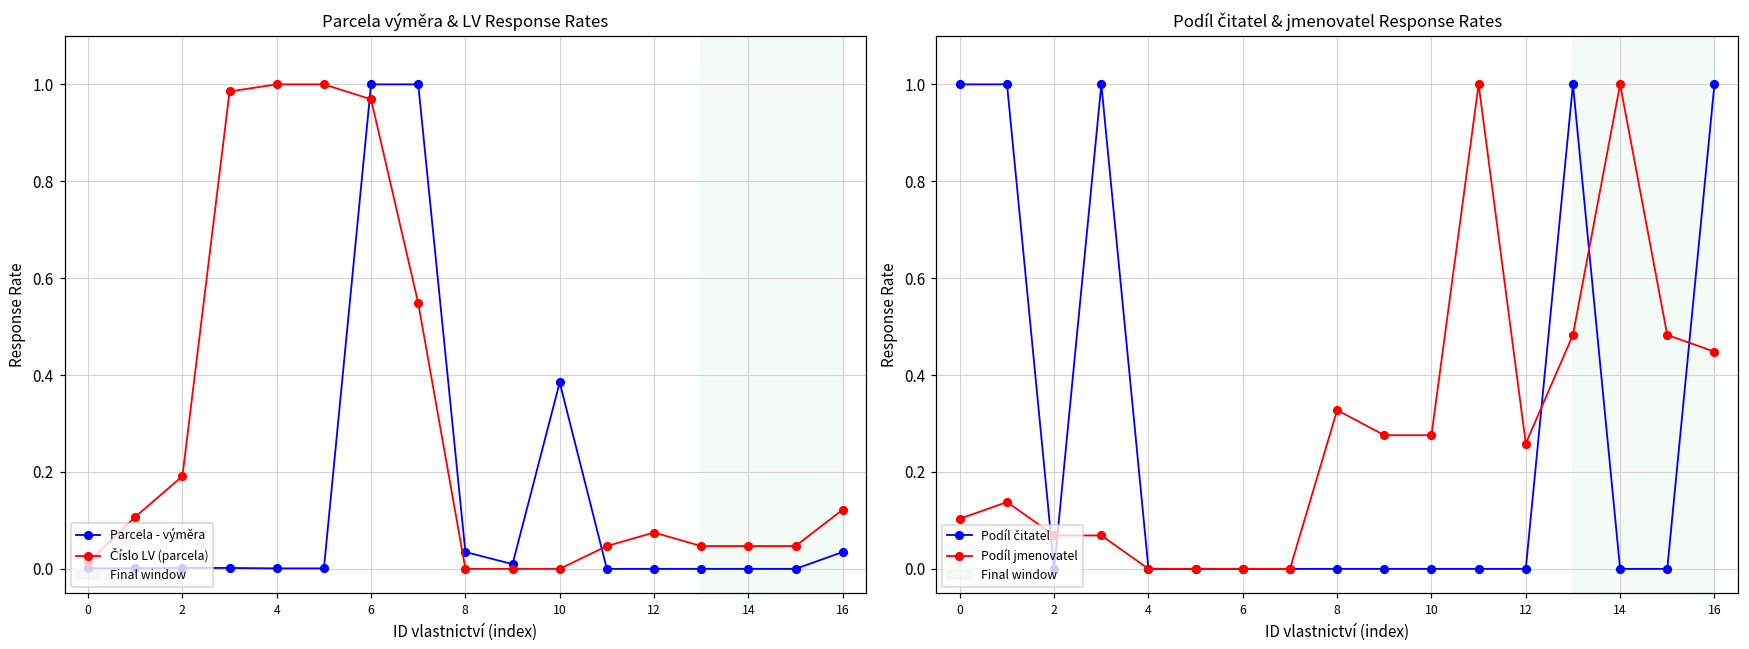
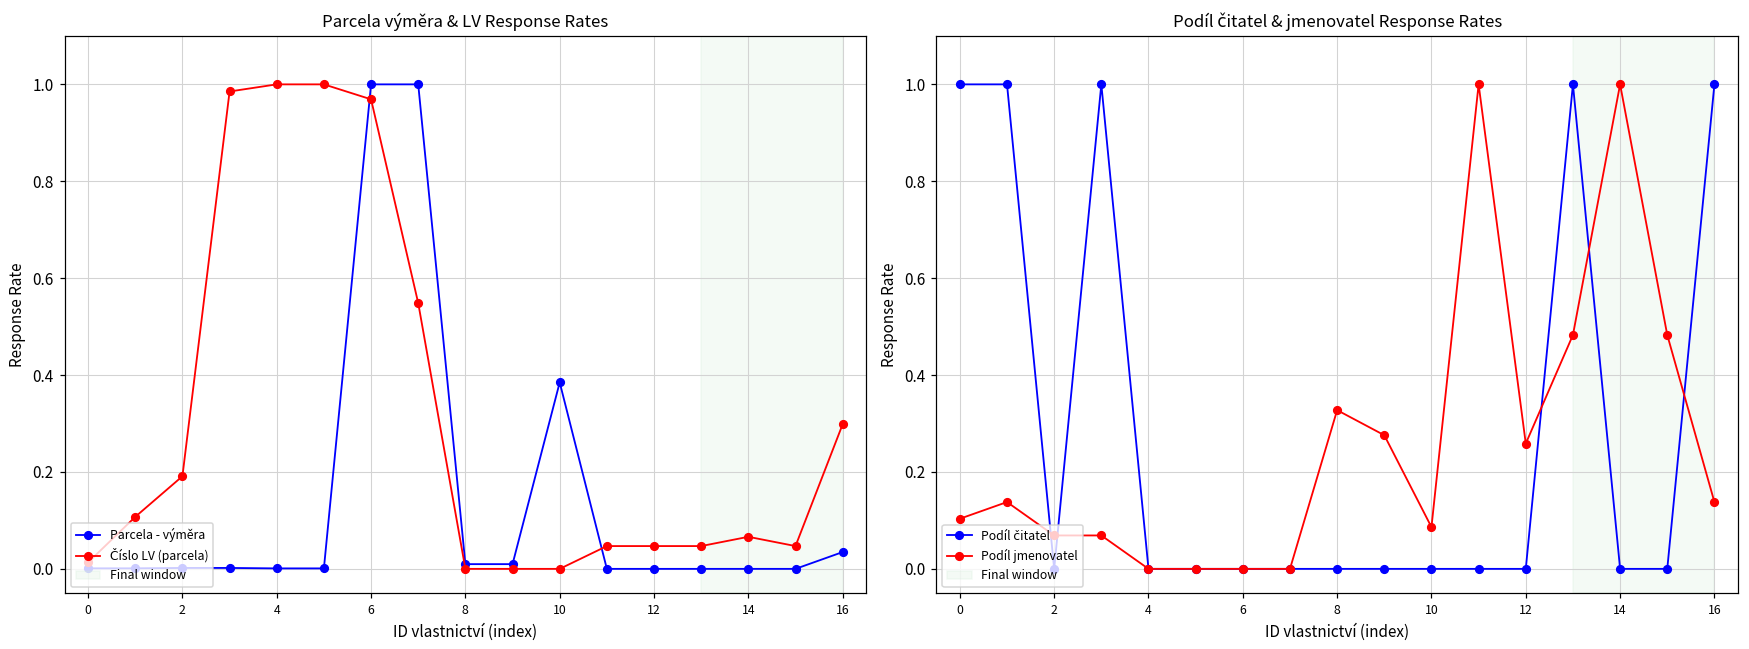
  {
    "Parcela výměra & LV Response Rates": {
      "Parcela - výměra": {
        "4": 0.00,
        "6": 1.00,
-       "8": 0.03,
+       "8": 0.01,
        "10": 0.38,
        "12": 0.00,
        "14": 0.00,
        "16": 0.03
      },
      "Číslo LV (parcela)": {
        "2": 0.19,
        "4": 1.00,
        "6": 0.97,
        "8": 0.00,
        "10": 0.00,
-       "12": 0.08,
-       "14": 0.05,
-       "16": 0.12
+       "12": 0.05,
+       "14": 0.07,
+       "16": 0.30
      }
    },
    "Podíl čitatel & jmenovatel Response Rates": {
      "Podíl čitatel": {
        "0": 1.00,
        "8": 0.00,
        "10": 0.00,
        "12": 0.00,
        "14": 0.00,
        "16": 1.00
      },
      "Podíl jmenovatel": {
        "0": 0.10,
        "8": 0.33,
-       "10": 0.28,
+       "10": 0.09,
        "12": 0.26,
        "14": 1.00,
-       "16": 0.45
+       "16": 0.14
      }
    }
  }
